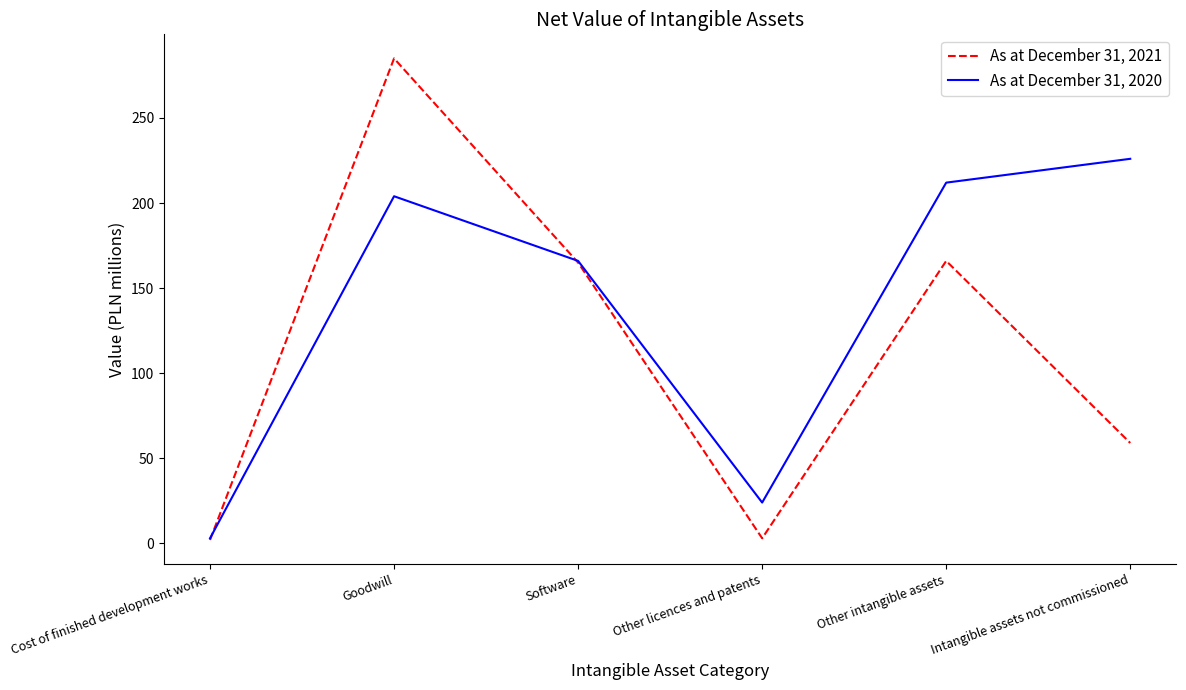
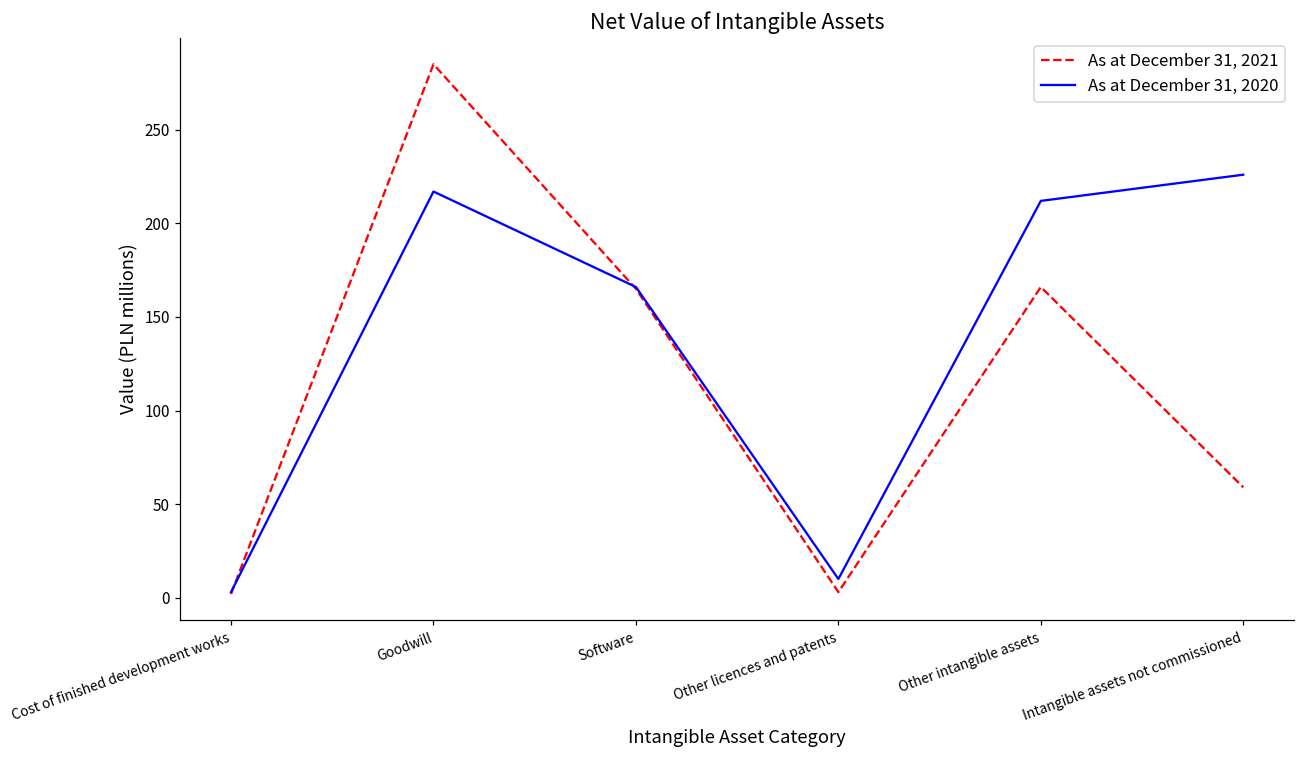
  {
    "As at December 31, 2021": {
      "Goodwill": 285,
      "Other licences and patents": 3,
      "Other intangible assets": 166,
      "Intangible assets not commissioned": 59
    },
    "As at December 31, 2020": {
-     "Goodwill": 204,
-     "Other licences and patents": 24,
+     "Goodwill": 217,
+     "Other licences and patents": 10,
      "Other intangible assets": 212,
      "Intangible assets not commissioned": 226
    }
  }
